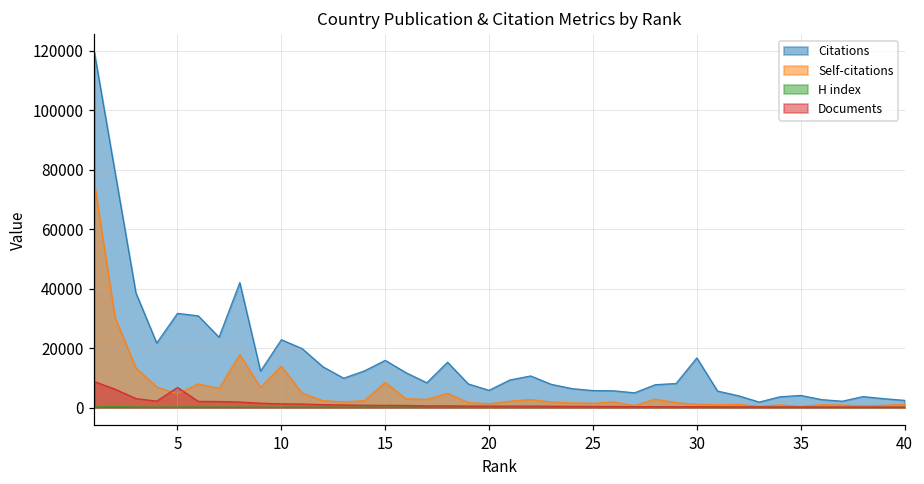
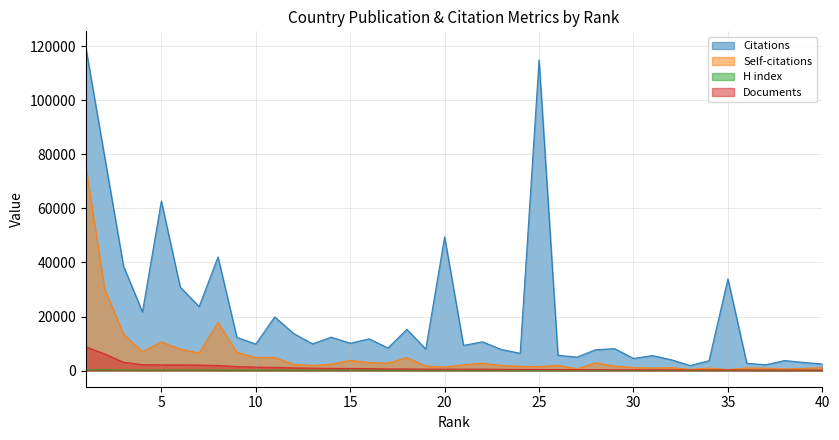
  {
    "Citations": {
-     "5": 32000,
-     "10": 23000,
-     "15": 16000,
-     "20": 6000,
-     "25": 6000,
-     "30": 17000,
-     "35": 4000,
+     "5": 63000,
+     "10": 10000,
+     "15": 10000,
+     "20": 49000,
+     "25": 115000,
+     "30": 4000,
+     "35": 34000,
      "40": 2000
    },
    "Self-citations": {
-     "5": 5000,
-     "10": 14000,
-     "15": 9000,
+     "5": 11000,
+     "10": 5000,
+     "15": 4000,
      "25": 1000
    },
    "H index": {
      "5": 0,
      "10": 0
    },
    "Documents": {
-     "5": 7000,
+     "5": 2000,
      "10": 1000
    }
  }
